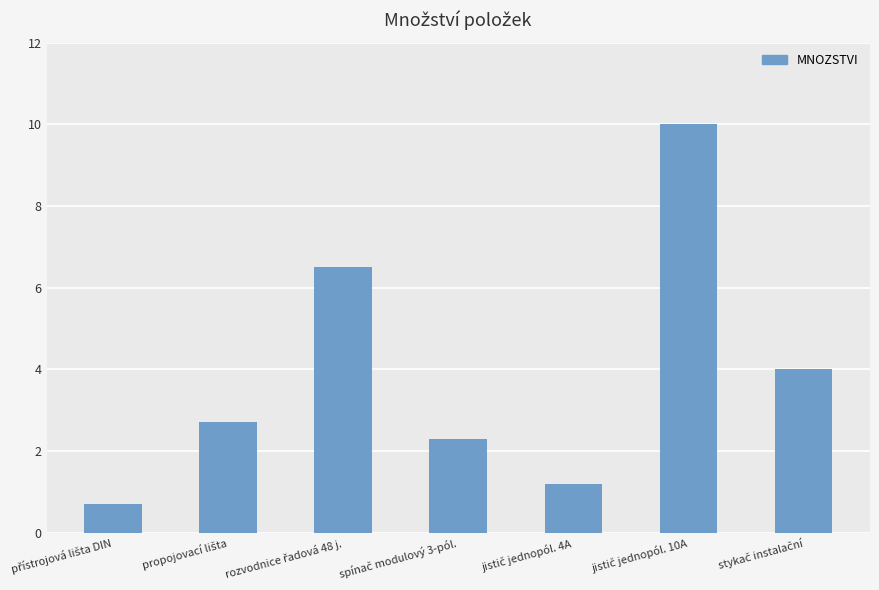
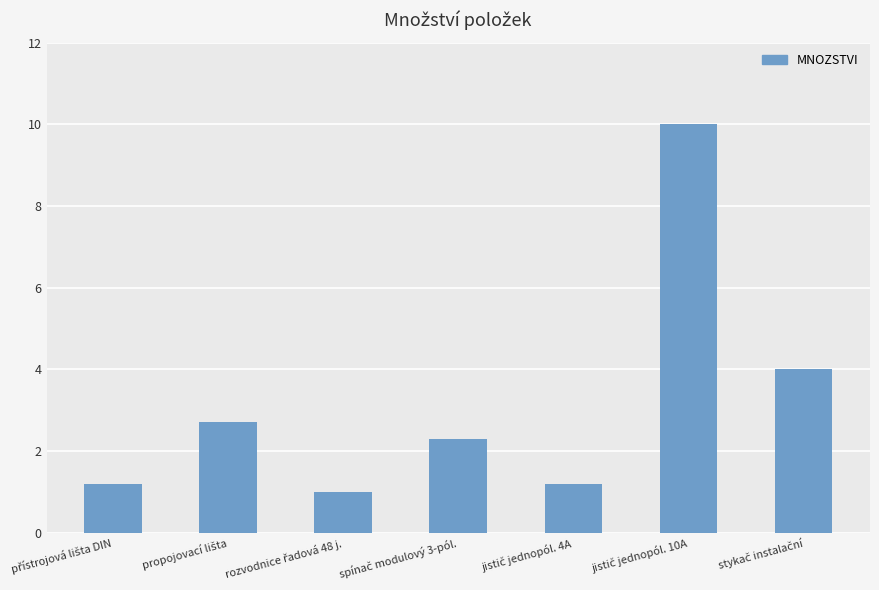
  {
-   "přístrojová lišta DIN": 0.7,
+   "přístrojová lišta DIN": 1.2,
    "propojovací lišta": 2.7,
-   "rozvodnice řadová 48 j.": 6.5,
+   "rozvodnice řadová 48 j.": 1.0,
    "spínač modulový 3-pól.": 2.3,
    "jistič jednopól. 4A": 1.2,
    "jistič jednopól. 10A": 10.0,
    "stykač instalační": 4.0
  }
